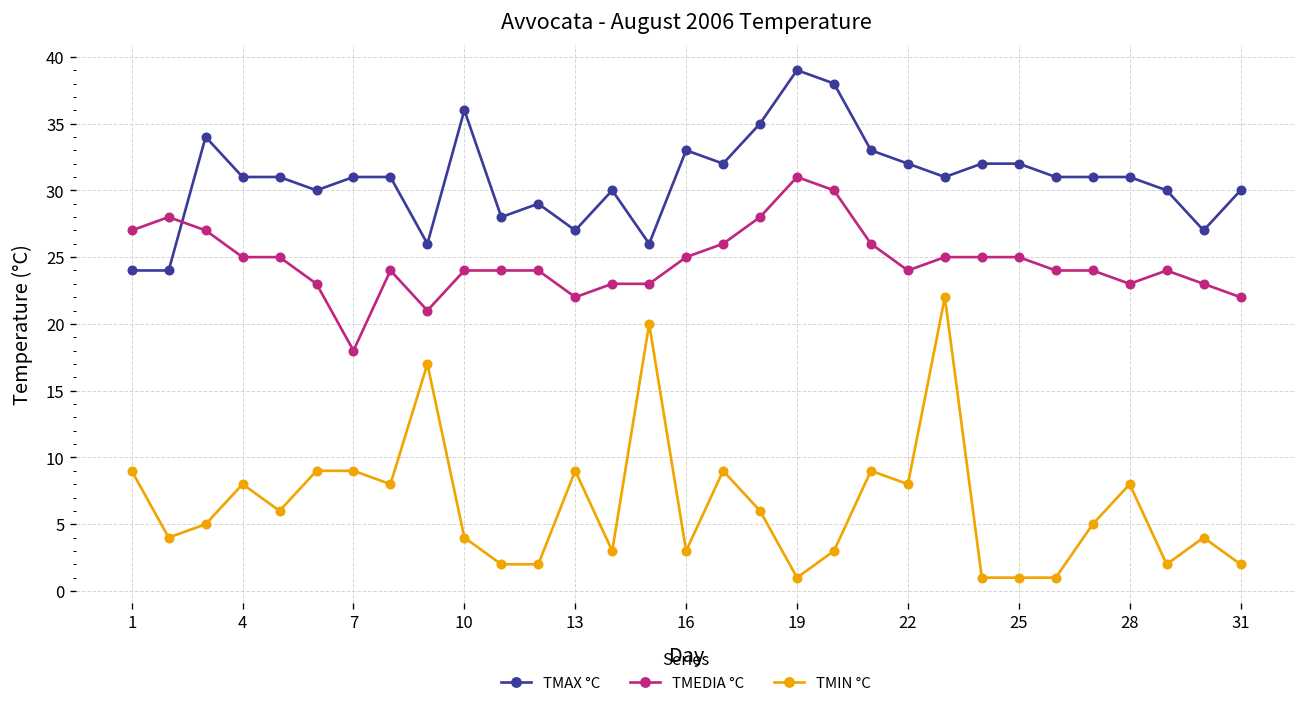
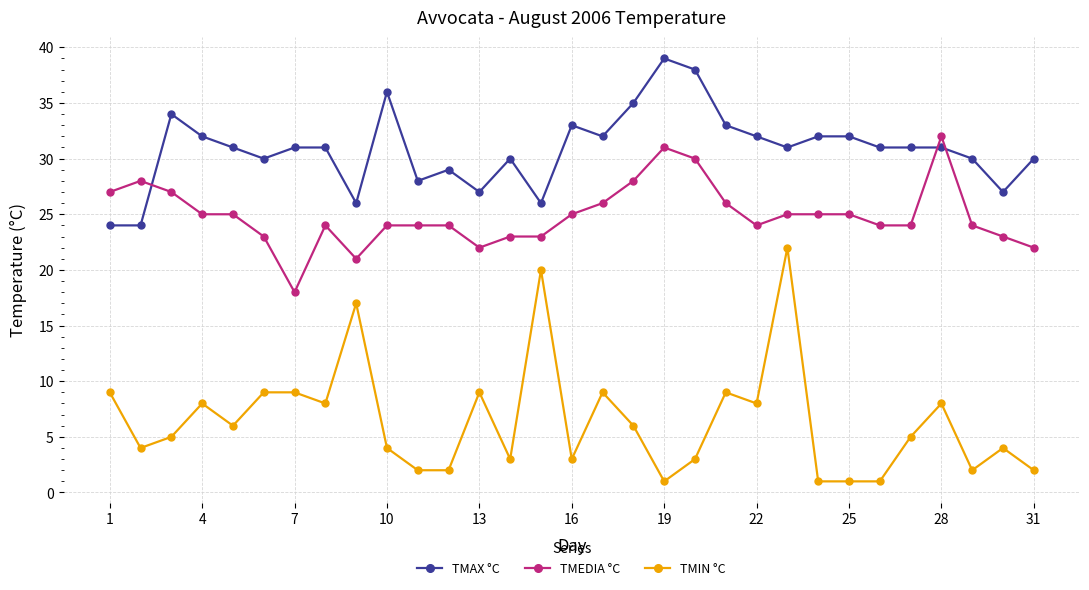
  {
    "TMAX °C": {
      "1": 24,
-     "4": 31,
+     "4": 32,
      "7": 31,
      "10": 36,
      "13": 27,
      "16": 33,
      "19": 39,
      "22": 32,
      "25": 32,
      "28": 31,
      "31": 30
    },
    "TMEDIA °C": {
      "1": 27,
      "4": 25,
      "7": 18,
      "10": 24,
      "13": 22,
      "16": 25,
      "19": 31,
      "22": 24,
      "25": 25,
-     "28": 23,
+     "28": 32,
      "31": 22
    },
    "TMIN °C": {
      "1": 9,
      "4": 8,
      "7": 9,
      "10": 4,
      "13": 9,
      "16": 3,
      "19": 1,
      "22": 8,
      "25": 1,
      "28": 8,
      "31": 2
    }
  }
